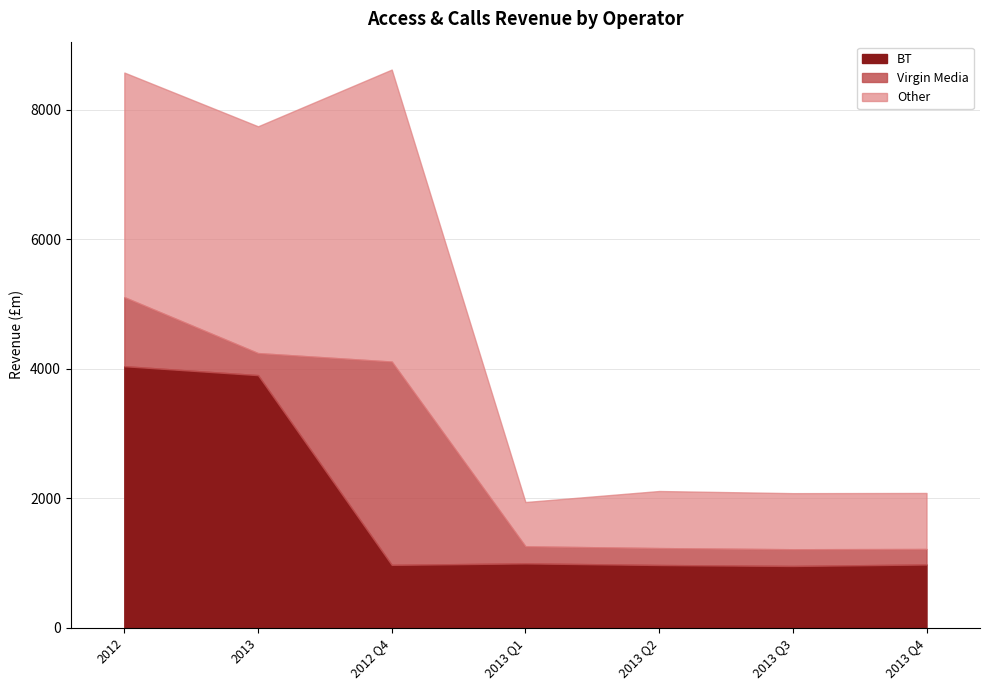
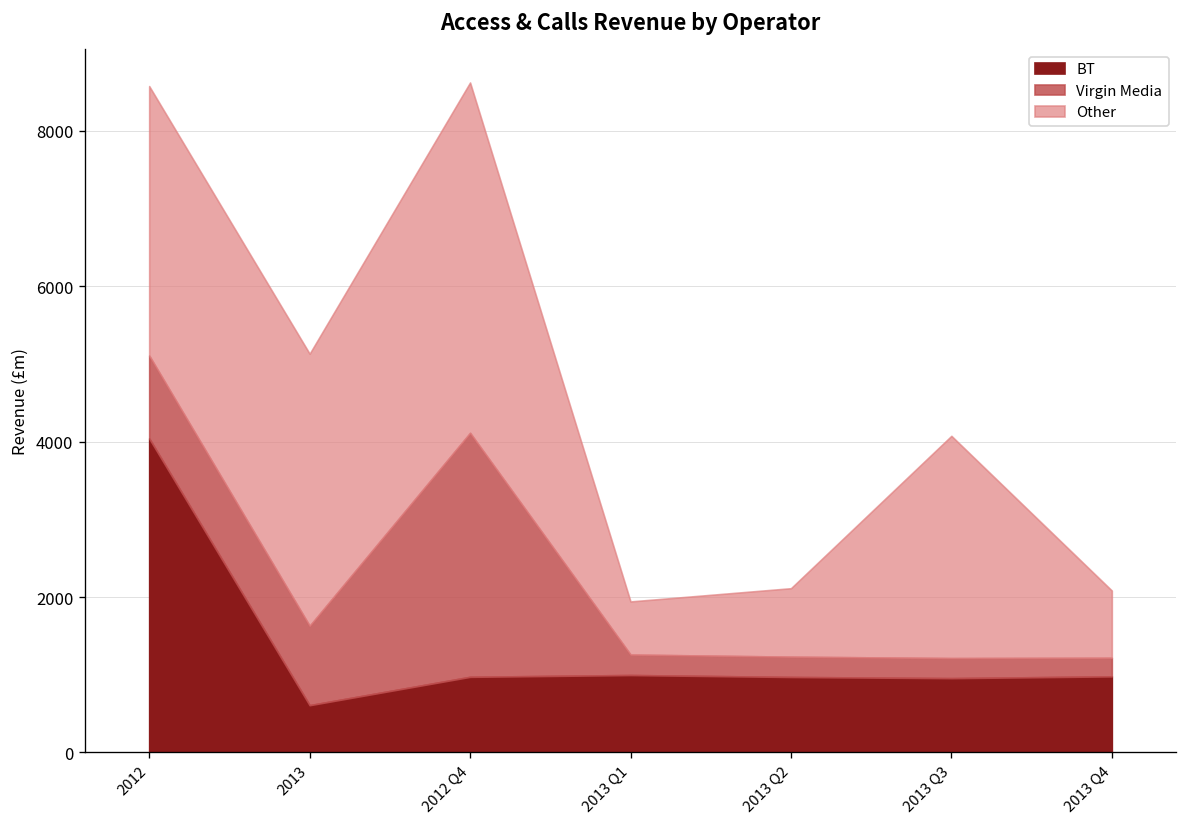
  {
    "BT": {
      "2012": 4000,
-     "2013": 3900,
+     "2013": 600,
      "2012 Q4": 1000,
      "2013 Q1": 1000,
      "2013 Q2": 1000,
      "2013 Q3": 1000,
      "2013 Q4": 1000
    },
    "Virgin Media": {
      "2012": 1100,
-     "2013": 300,
+     "2013": 1000,
      "2012 Q4": 3100,
      "2013 Q1": 300,
      "2013 Q2": 300,
      "2013 Q3": 300,
      "2013 Q4": 200
    },
    "Other": {
      "2012": 3500,
      "2013": 3500,
      "2012 Q4": 4500,
      "2013 Q1": 700,
      "2013 Q2": 900,
-     "2013 Q3": 900,
+     "2013 Q3": 2900,
      "2013 Q4": 900
    }
  }
